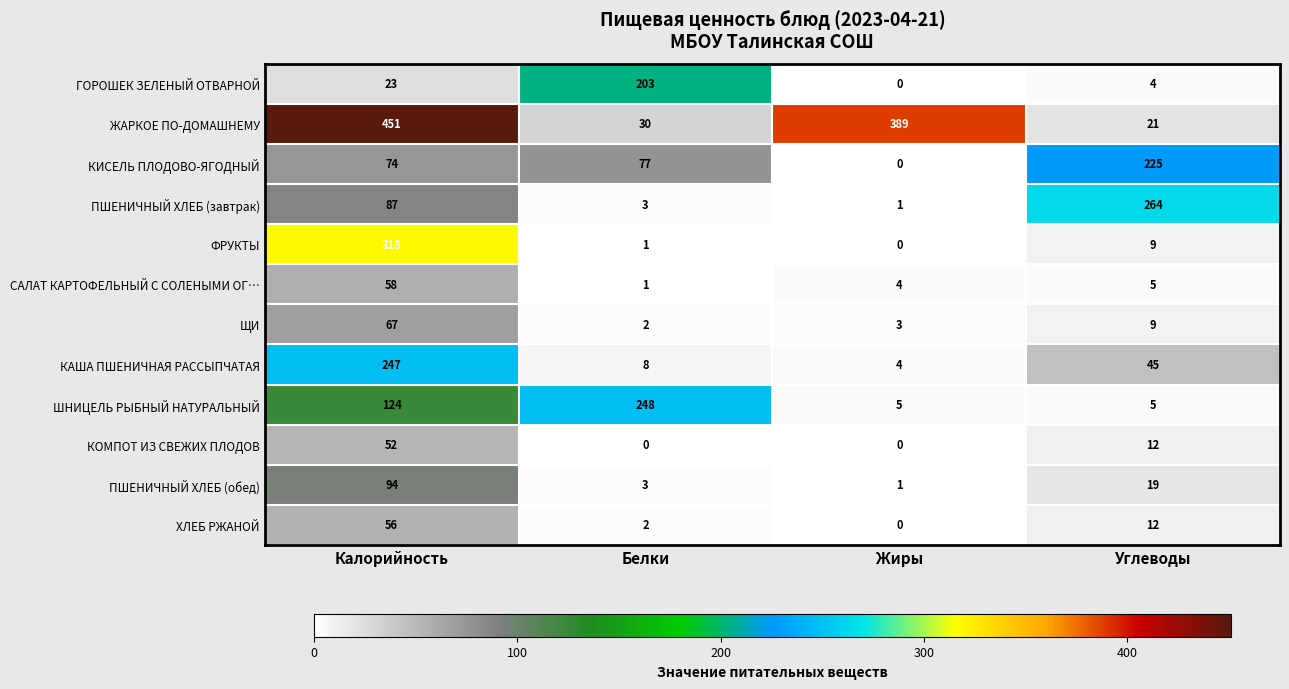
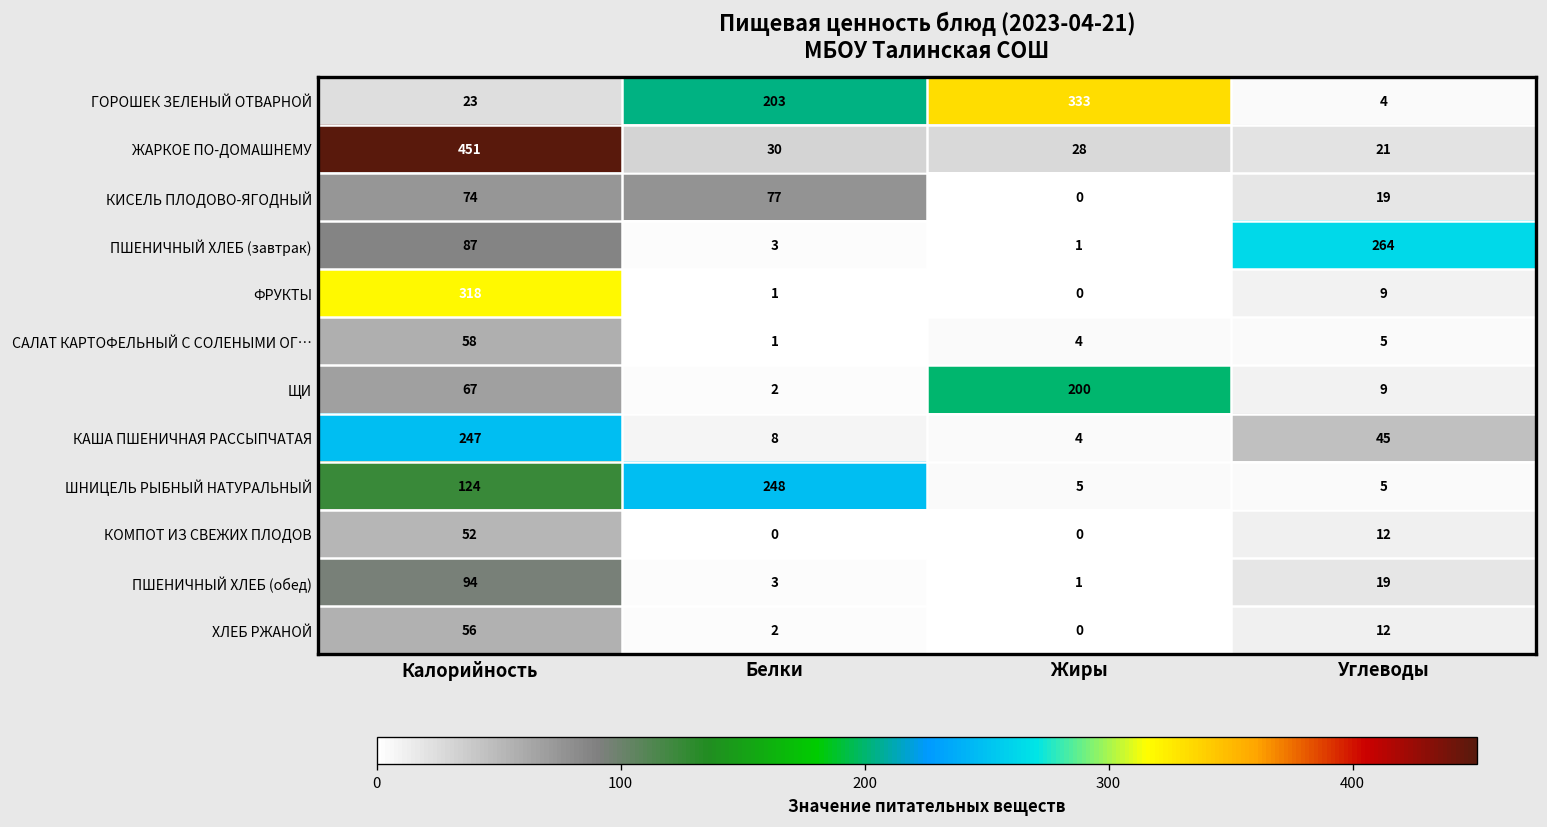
  {
    "ГОРОШЕК ЗЕЛЕНЫЙ ОТВАРНОЙ": {
      "Калорийность": 23,
      "Белки": 203,
-     "Жиры": 0,
+     "Жиры": 333,
      "Углеводы": 4
    },
    "ЖАРКОЕ ПО-ДОМАШНЕМУ": {
      "Калорийность": 451,
      "Белки": 30,
-     "Жиры": 389,
+     "Жиры": 28,
      "Углеводы": 21
    },
    "КИСЕЛЬ ПЛОДОВО-ЯГОДНЫЙ": {
      "Калорийность": 74,
      "Белки": 77,
      "Жиры": 0,
-     "Углеводы": 225
+     "Углеводы": 19
    },
    "ПШЕНИЧНЫЙ ХЛЕБ (завтрак)": {
      "Калорийность": 87,
      "Белки": 3,
      "Жиры": 1,
      "Углеводы": 264
    },
    "ФРУКТЫ": {
      "Калорийность": 318,
      "Белки": 1,
      "Жиры": 0,
      "Углеводы": 9
    },
    "САЛАТ КАРТОФЕЛЬНЫЙ С СОЛЕНЫМИ ОГ…": {
      "Калорийность": 58,
      "Белки": 1,
      "Жиры": 4,
      "Углеводы": 5
    },
    "ЩИ": {
      "Калорийность": 67,
      "Белки": 2,
-     "Жиры": 3,
+     "Жиры": 200,
      "Углеводы": 9
    },
    "КАША ПШЕНИЧНАЯ РАССЫПЧАТАЯ": {
      "Калорийность": 247,
      "Белки": 8,
      "Жиры": 4,
      "Углеводы": 45
    },
    "ШНИЦЕЛЬ РЫБНЫЙ НАТУРАЛЬНЫЙ": {
      "Калорийность": 124,
      "Белки": 248,
      "Жиры": 5,
      "Углеводы": 5
    },
    "КОМПОТ ИЗ СВЕЖИХ ПЛОДОВ": {
      "Калорийность": 52,
      "Белки": 0,
      "Жиры": 0,
      "Углеводы": 12
    },
    "ПШЕНИЧНЫЙ ХЛЕБ (обед)": {
      "Калорийность": 94,
      "Белки": 3,
      "Жиры": 1,
      "Углеводы": 19
    },
    "ХЛЕБ РЖАНОЙ": {
      "Калорийность": 56,
      "Белки": 2,
      "Жиры": 0,
      "Углеводы": 12
    }
  }
